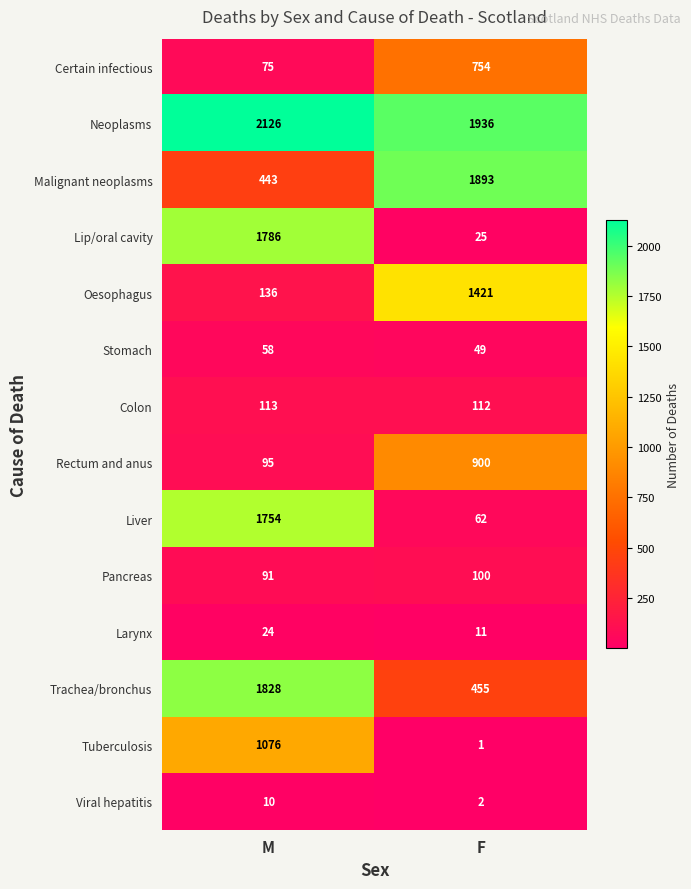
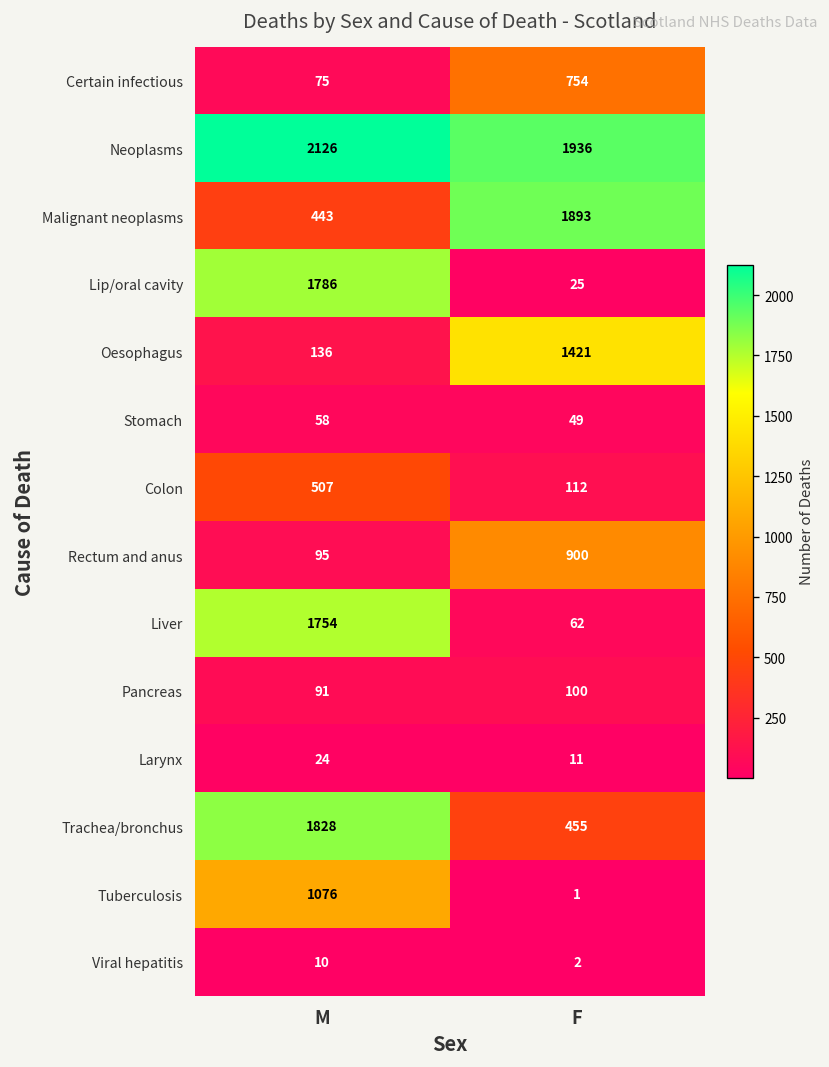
  {
    "Certain infectious": {
      "M": 75,
      "F": 754
    },
    "Neoplasms": {
      "M": 2126,
      "F": 1936
    },
    "Malignant neoplasms": {
      "M": 443,
      "F": 1893
    },
    "Lip/oral cavity": {
      "M": 1786,
      "F": 25
    },
    "Oesophagus": {
      "M": 136,
      "F": 1421
    },
    "Stomach": {
      "M": 58,
      "F": 49
    },
    "Colon": {
-     "M": 113,
+     "M": 507,
      "F": 112
    },
    "Rectum and anus": {
      "M": 95,
      "F": 900
    },
    "Liver": {
      "M": 1754,
      "F": 62
    },
    "Pancreas": {
      "M": 91,
      "F": 100
    },
    "Larynx": {
      "M": 24,
      "F": 11
    },
    "Trachea/bronchus": {
      "M": 1828,
      "F": 455
    },
    "Tuberculosis": {
      "M": 1076,
      "F": 1
    },
    "Viral hepatitis": {
      "M": 10,
      "F": 2
    }
  }
